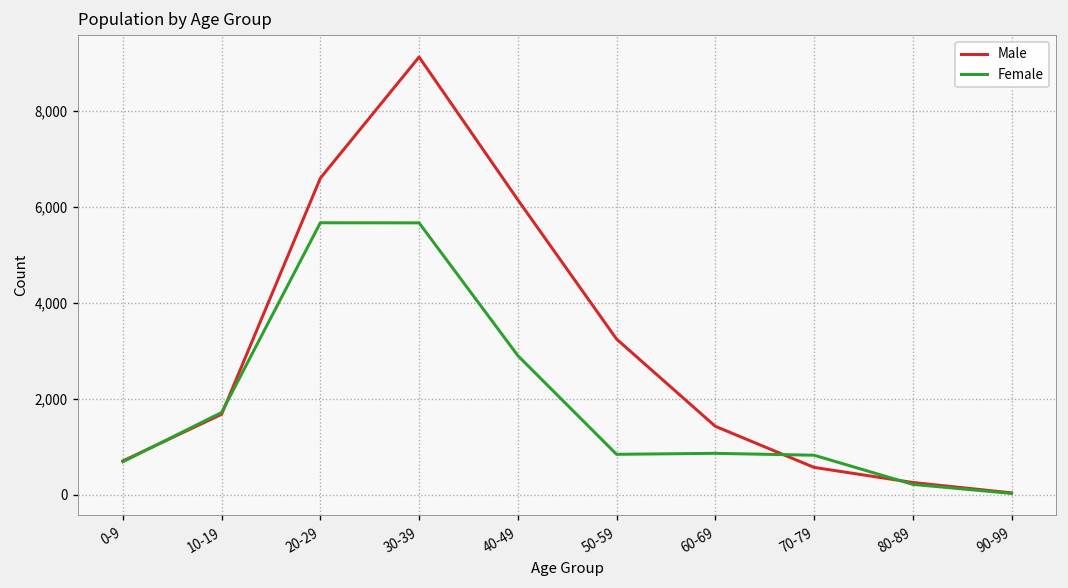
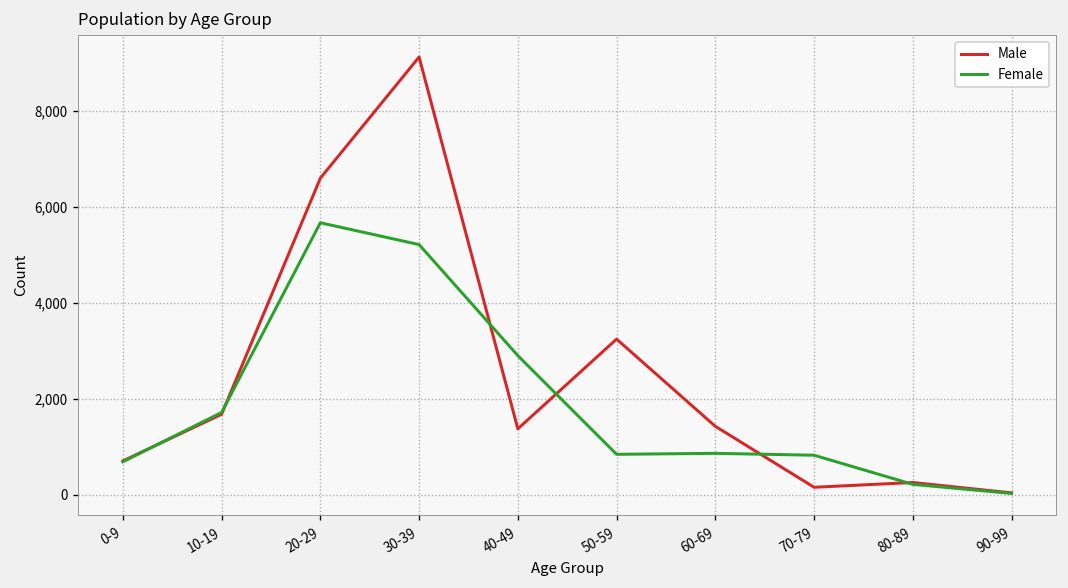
  {
    "Male": {
      "20-29": "6,600",
      "30-39": "9,100",
-     "40-49": "6,100",
+     "40-49": "1,400",
      "50-59": "3,200",
      "60-69": "1,400",
-     "70-79": "600"
+     "70-79": "200"
    },
    "Female": {
      "20-29": "5,700",
-     "30-39": "5,700",
+     "30-39": "5,200",
      "40-49": "2,900",
      "50-59": "800",
      "60-69": "900",
      "70-79": "800"
    }
  }
